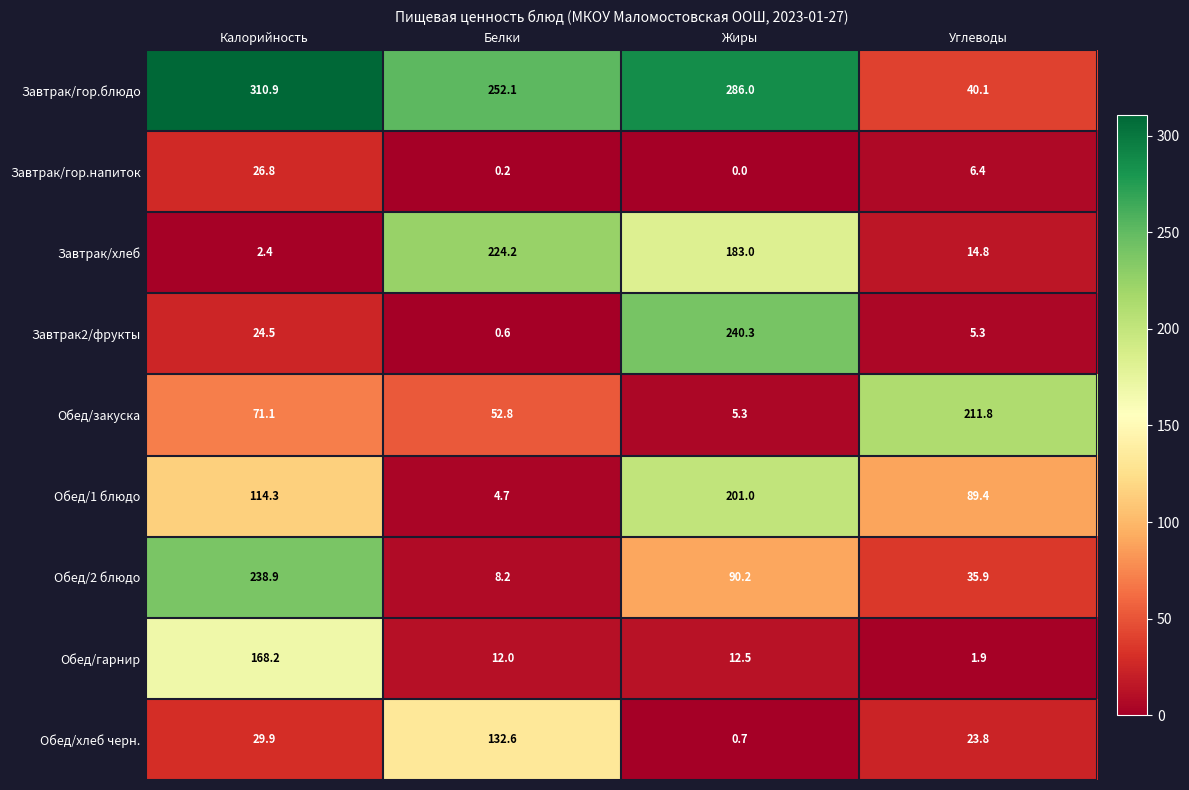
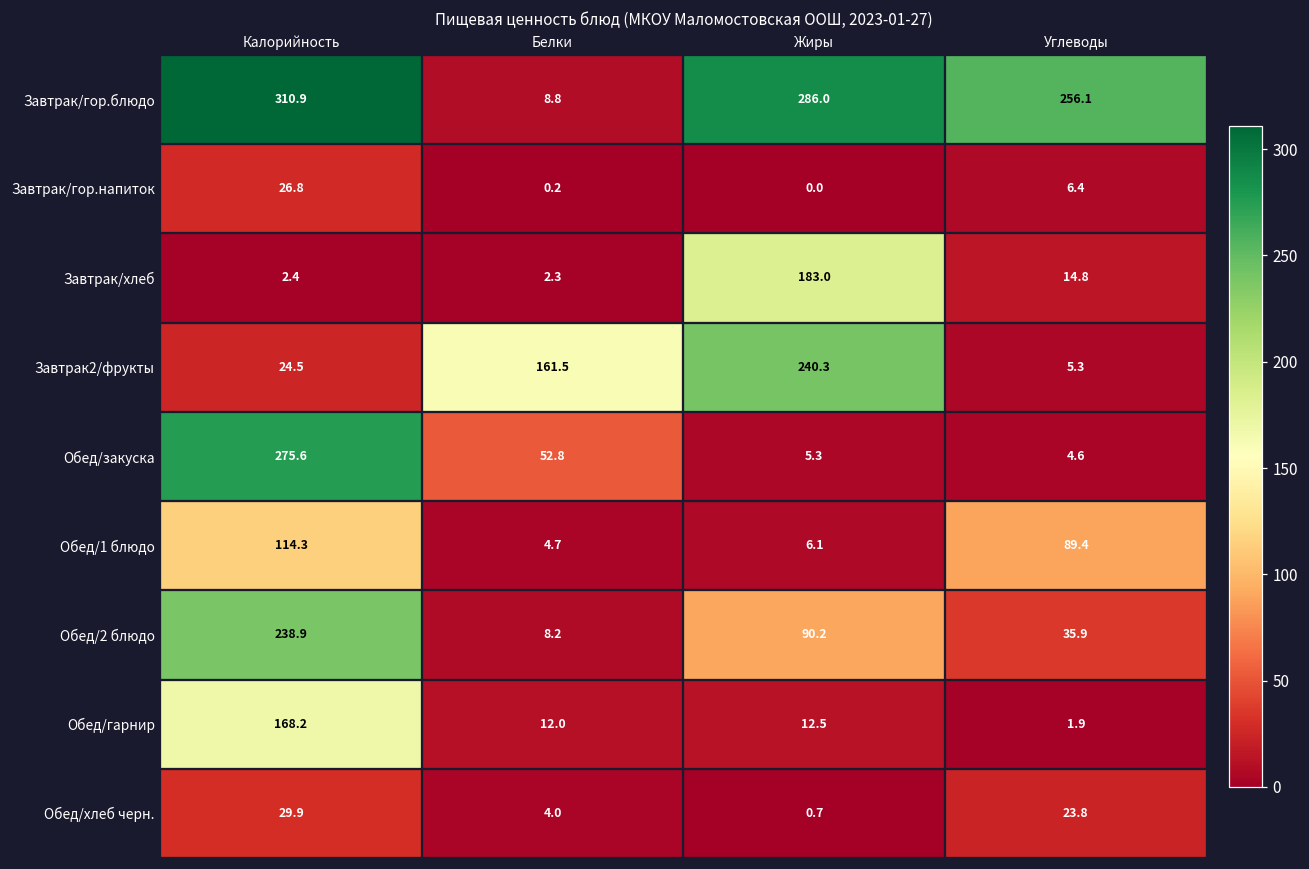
  {
    "Завтрак/гор.блюдо": {
      "Калорийность": 310.9,
-     "Белки": 252.1,
+     "Белки": 8.8,
      "Жиры": 286.0,
-     "Углеводы": 40.1
+     "Углеводы": 256.1
    },
    "Завтрак/гор.напиток": {
      "Калорийность": 26.8,
      "Белки": 0.2,
      "Жиры": 0.0,
      "Углеводы": 6.4
    },
    "Завтрак/хлеб": {
      "Калорийность": 2.4,
-     "Белки": 224.2,
+     "Белки": 2.3,
      "Жиры": 183.0,
      "Углеводы": 14.8
    },
    "Завтрак2/фрукты": {
      "Калорийность": 24.5,
-     "Белки": 0.6,
+     "Белки": 161.5,
      "Жиры": 240.3,
      "Углеводы": 5.3
    },
    "Обед/закуска": {
-     "Калорийность": 71.1,
+     "Калорийность": 275.6,
      "Белки": 52.8,
      "Жиры": 5.3,
-     "Углеводы": 211.8
+     "Углеводы": 4.6
    },
    "Обед/1 блюдо": {
      "Калорийность": 114.3,
      "Белки": 4.7,
-     "Жиры": 201.0,
+     "Жиры": 6.1,
      "Углеводы": 89.4
    },
    "Обед/2 блюдо": {
      "Калорийность": 238.9,
      "Белки": 8.2,
      "Жиры": 90.2,
      "Углеводы": 35.9
    },
    "Обед/гарнир": {
      "Калорийность": 168.2,
      "Белки": 12.0,
      "Жиры": 12.5,
      "Углеводы": 1.9
    },
    "Обед/хлеб черн.": {
      "Калорийность": 29.9,
-     "Белки": 132.6,
+     "Белки": 4.0,
      "Жиры": 0.7,
      "Углеводы": 23.8
    }
  }
